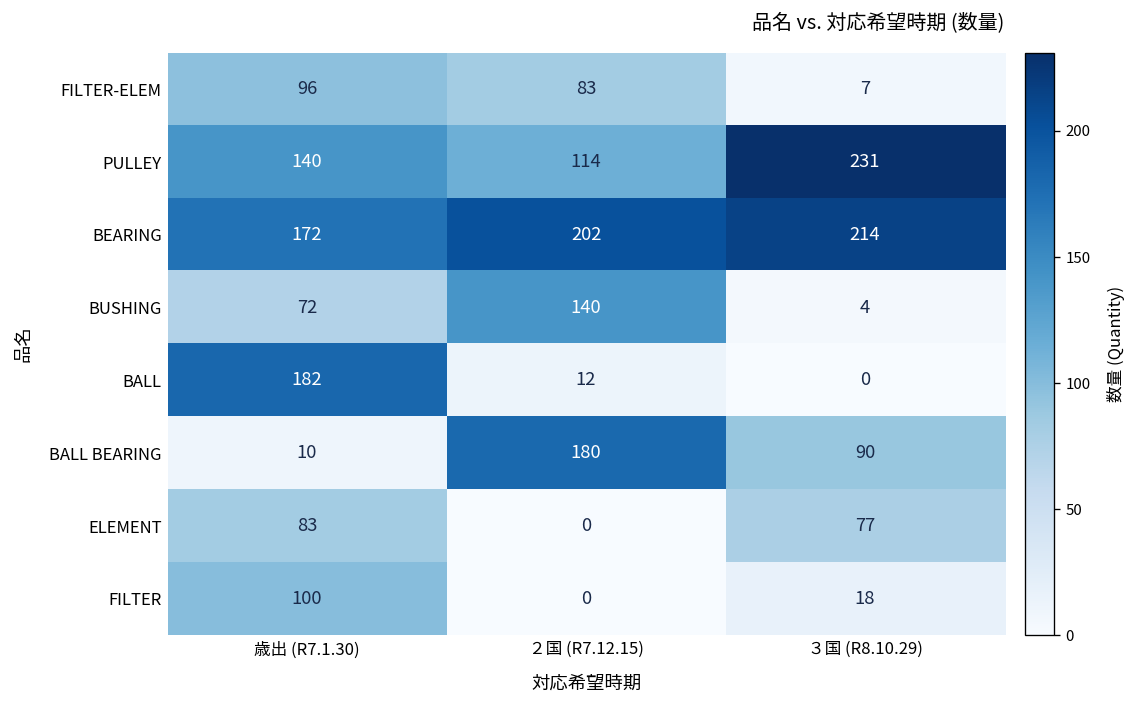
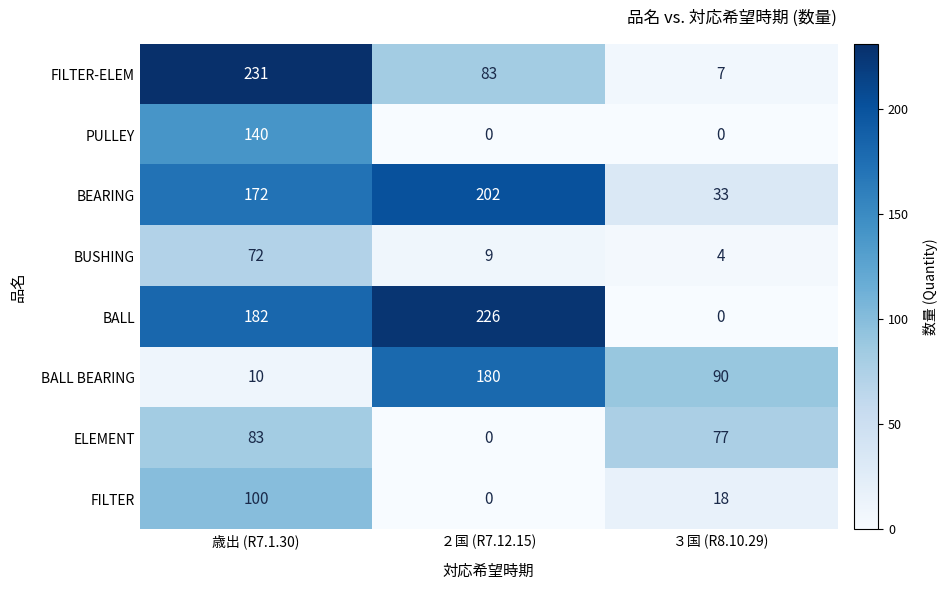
  {
    "FILTER-ELEM": {
-     "歳出 (R7.1.30)": 96,
+     "歳出 (R7.1.30)": 231,
      "２国 (R7.12.15)": 83,
      "３国 (R8.10.29)": 7
    },
    "PULLEY": {
      "歳出 (R7.1.30)": 140,
-     "２国 (R7.12.15)": 114,
-     "３国 (R8.10.29)": 231
+     "２国 (R7.12.15)": 0,
+     "３国 (R8.10.29)": 0
    },
    "BEARING": {
      "歳出 (R7.1.30)": 172,
      "２国 (R7.12.15)": 202,
-     "３国 (R8.10.29)": 214
+     "３国 (R8.10.29)": 33
    },
    "BUSHING": {
      "歳出 (R7.1.30)": 72,
-     "２国 (R7.12.15)": 140,
+     "２国 (R7.12.15)": 9,
      "３国 (R8.10.29)": 4
    },
    "BALL": {
      "歳出 (R7.1.30)": 182,
-     "２国 (R7.12.15)": 12,
+     "２国 (R7.12.15)": 226,
      "３国 (R8.10.29)": 0
    },
    "BALL BEARING": {
      "歳出 (R7.1.30)": 10,
      "２国 (R7.12.15)": 180,
      "３国 (R8.10.29)": 90
    },
    "ELEMENT": {
      "歳出 (R7.1.30)": 83,
      "２国 (R7.12.15)": 0,
      "３国 (R8.10.29)": 77
    },
    "FILTER": {
      "歳出 (R7.1.30)": 100,
      "２国 (R7.12.15)": 0,
      "３国 (R8.10.29)": 18
    }
  }
